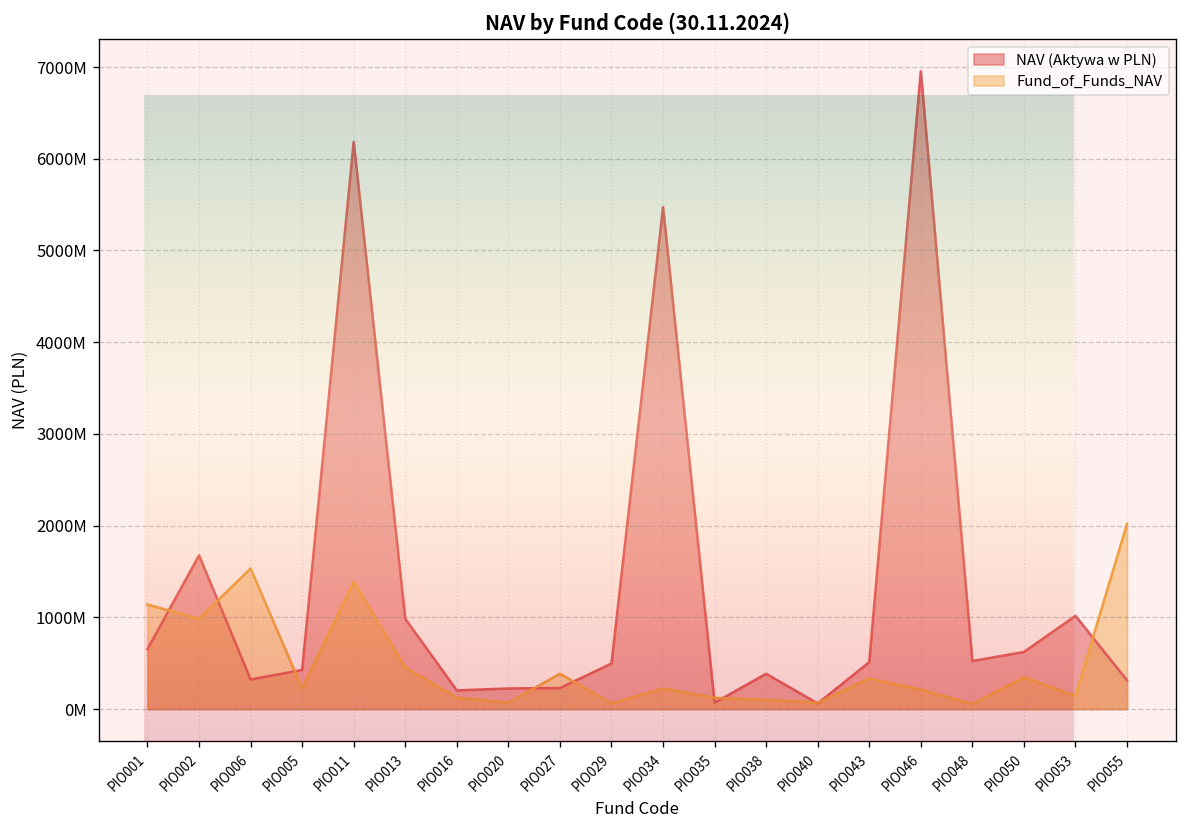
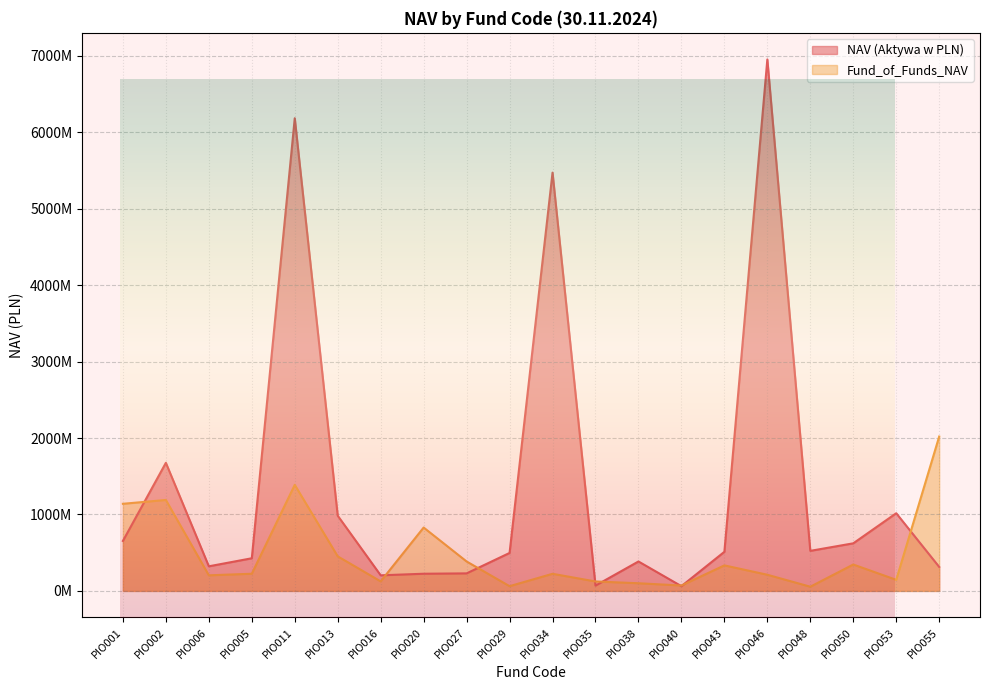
  {
    "NAV (Aktywa w PLN)": {
      "PIO001": 700000000,
      "PIO002": 1700000000,
      "PIO006": 300000000,
      "PIO005": 400000000,
      "PIO011": 6200000000,
      "PIO013": 1000000000,
      "PIO016": 200000000,
      "PIO020": 200000000,
      "PIO027": 200000000,
      "PIO029": 500000000,
      "PIO034": 5500000000,
      "PIO035": 100000000,
      "PIO038": 400000000,
      "PIO043": 500000000,
      "PIO046": 7000000000,
      "PIO048": 500000000,
      "PIO050": 600000000,
      "PIO053": 1000000000,
      "PIO055": 300000000
    },
    "Fund_of_Funds_NAV": {
      "PIO001": 1100000000,
-     "PIO002": 1000000000,
-     "PIO006": 1500000000,
+     "PIO002": 1200000000,
+     "PIO006": 200000000,
      "PIO005": 200000000,
      "PIO011": 1400000000,
      "PIO013": 500000000,
      "PIO016": 100000000,
-     "PIO020": 100000000,
+     "PIO020": 800000000,
      "PIO027": 400000000,
      "PIO029": 100000000,
      "PIO034": 200000000,
      "PIO035": 100000000,
      "PIO038": 100000000,
      "PIO043": 300000000,
      "PIO046": 200000000,
      "PIO048": 100000000,
      "PIO050": 300000000,
      "PIO053": 100000000,
      "PIO055": 2000000000
    }
  }
